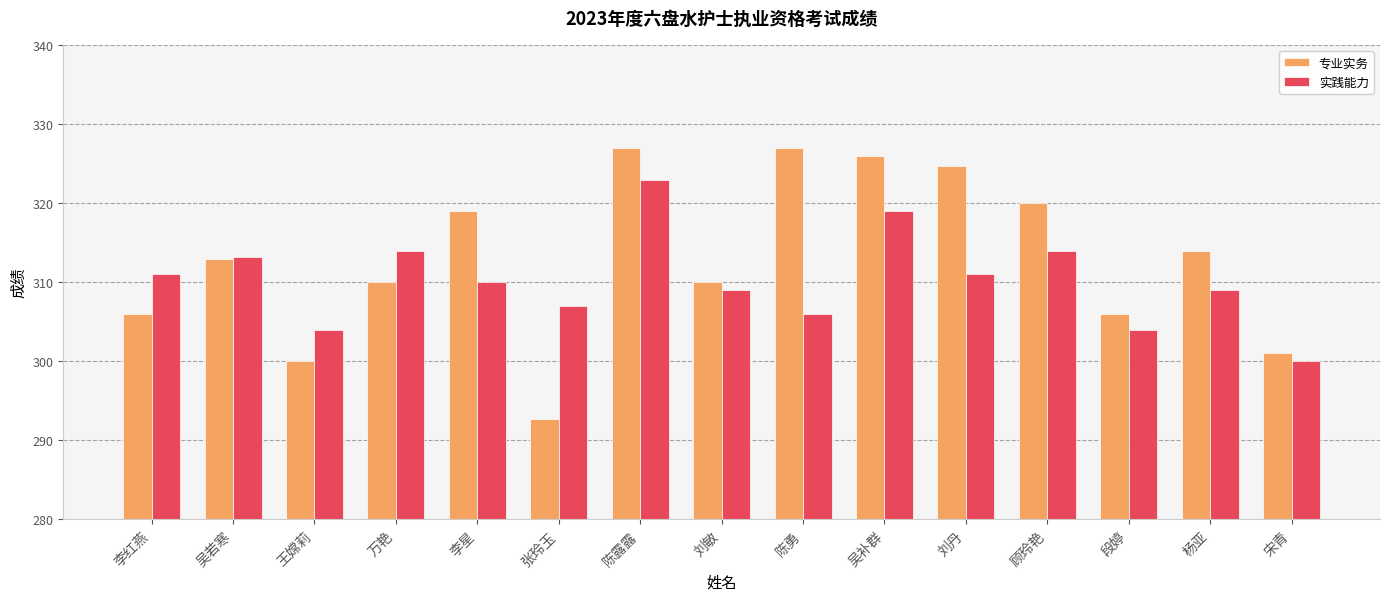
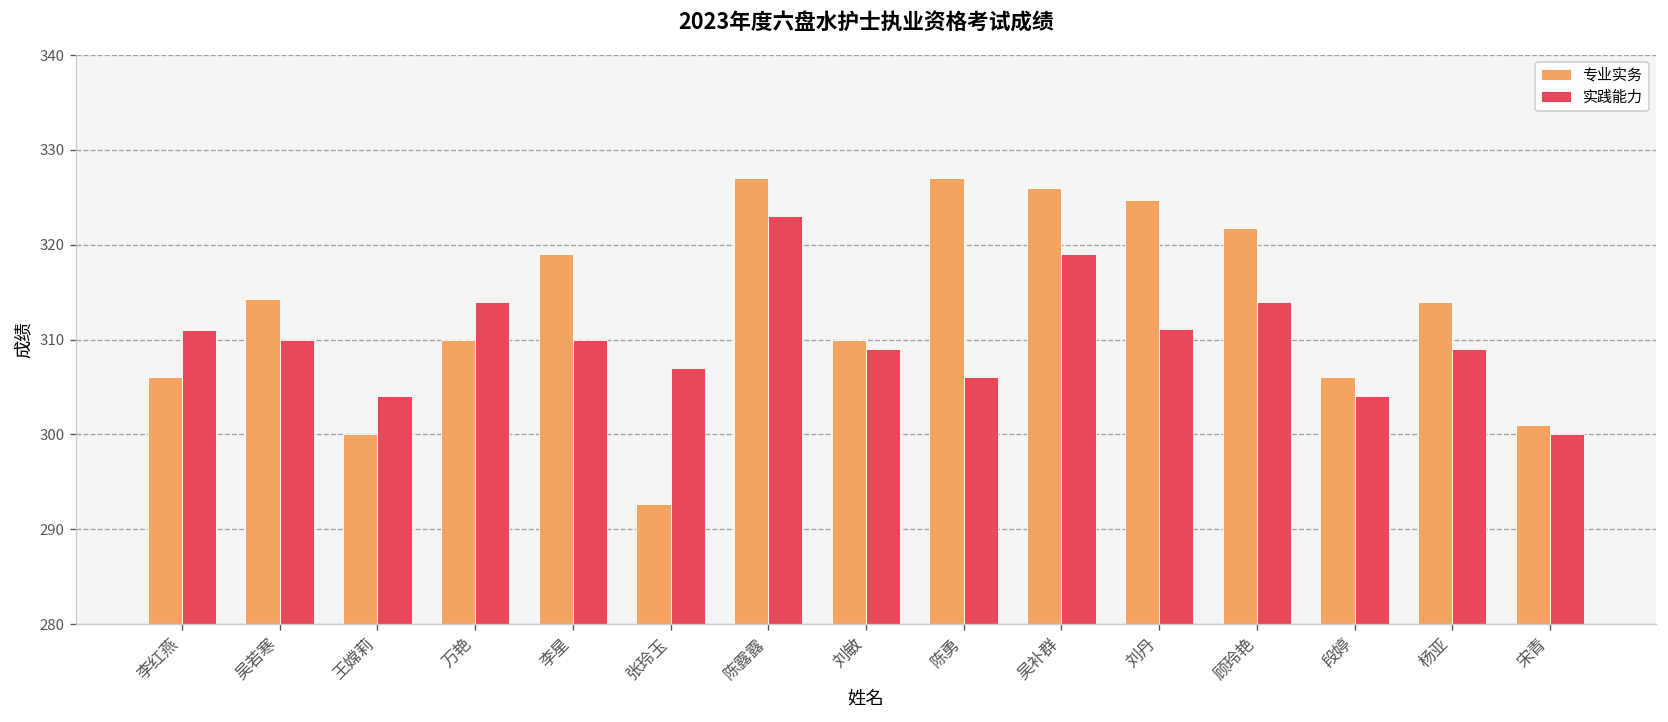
  {
    "专业实务": {
      "李红燕": 306,
-     "吴若寒": 313,
+     "吴若寒": 314,
      "王嫦莉": 300,
      "万艳": 310,
      "李星": 319,
      "张玲玉": 293,
      "陈露露": 327,
      "刘敏": 310,
      "陈勇": 327,
      "吴补群": 326,
      "刘丹": 325,
-     "顾玲艳": 320,
+     "顾玲艳": 322,
      "段婷": 306,
      "杨亚": 314,
      "宋青": 301
    },
    "实践能力": {
      "李红燕": 311,
-     "吴若寒": 313,
+     "吴若寒": 310,
      "王嫦莉": 304,
      "万艳": 314,
      "李星": 310,
      "张玲玉": 307,
      "陈露露": 323,
      "刘敏": 309,
      "陈勇": 306,
      "吴补群": 319,
      "刘丹": 311,
      "顾玲艳": 314,
      "段婷": 304,
      "杨亚": 309,
      "宋青": 300
    }
  }
